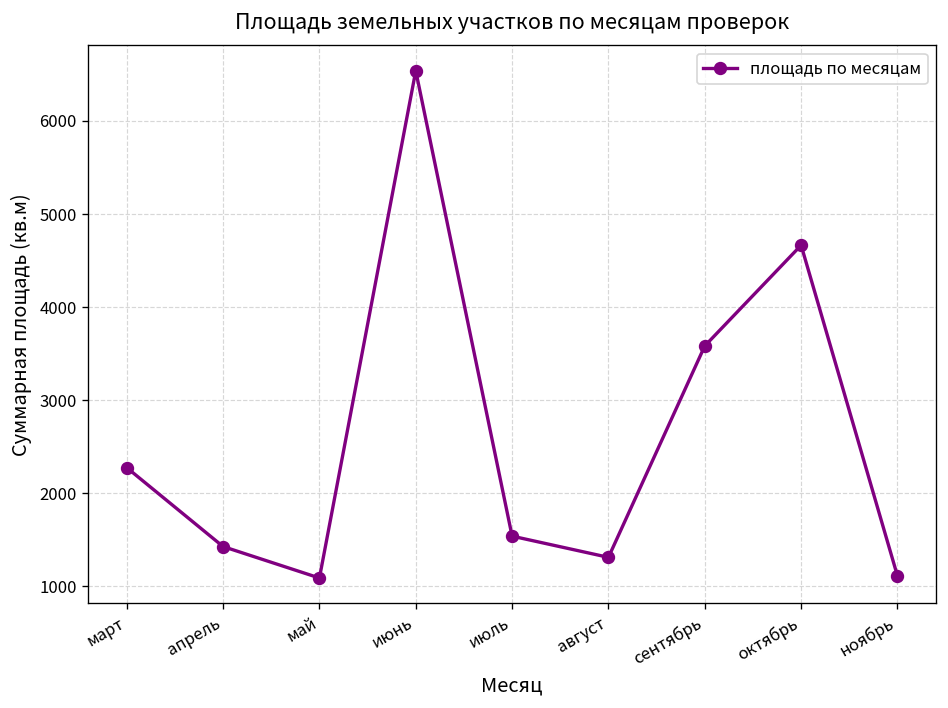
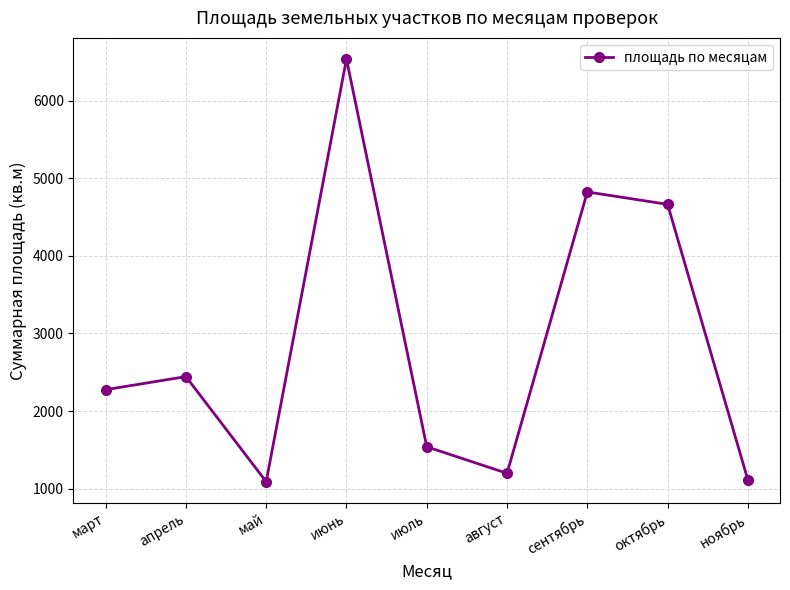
  {
    "март": 2300,
-   "апрель": 1400,
+   "апрель": 2400,
    "май": 1100,
    "июнь": 6500,
    "июль": 1500,
-   "август": 1300,
-   "сентябрь": 3600,
+   "август": 1200,
+   "сентябрь": 4800,
    "октябрь": 4700,
    "ноябрь": 1100
  }
